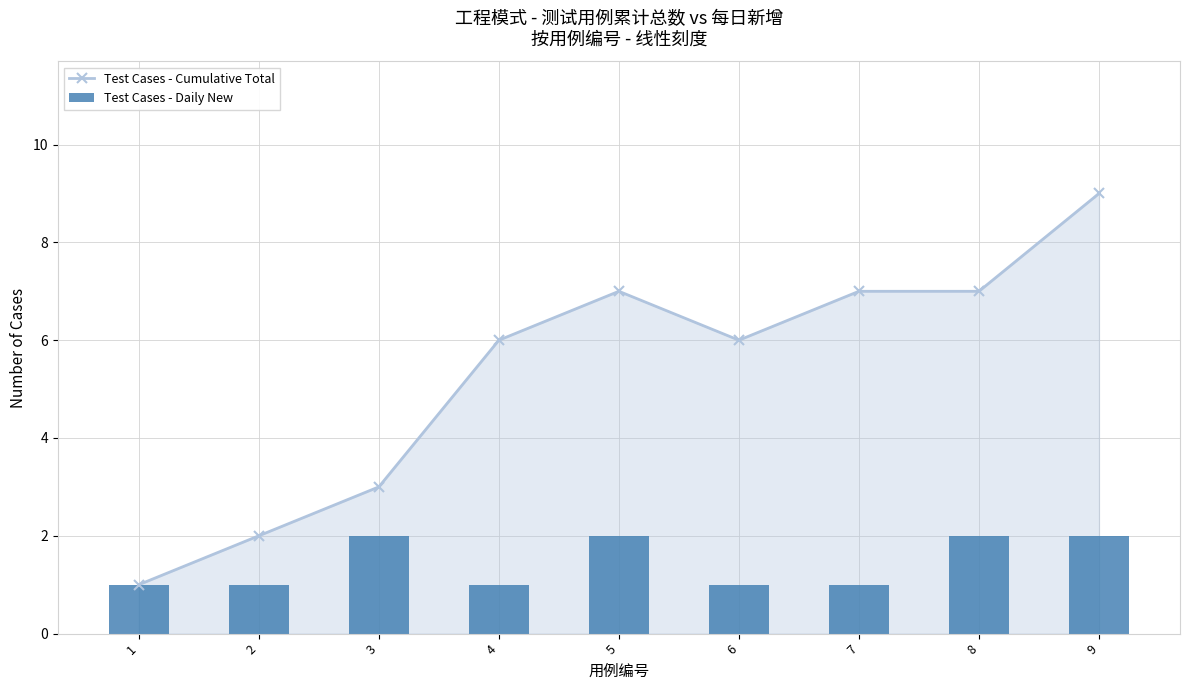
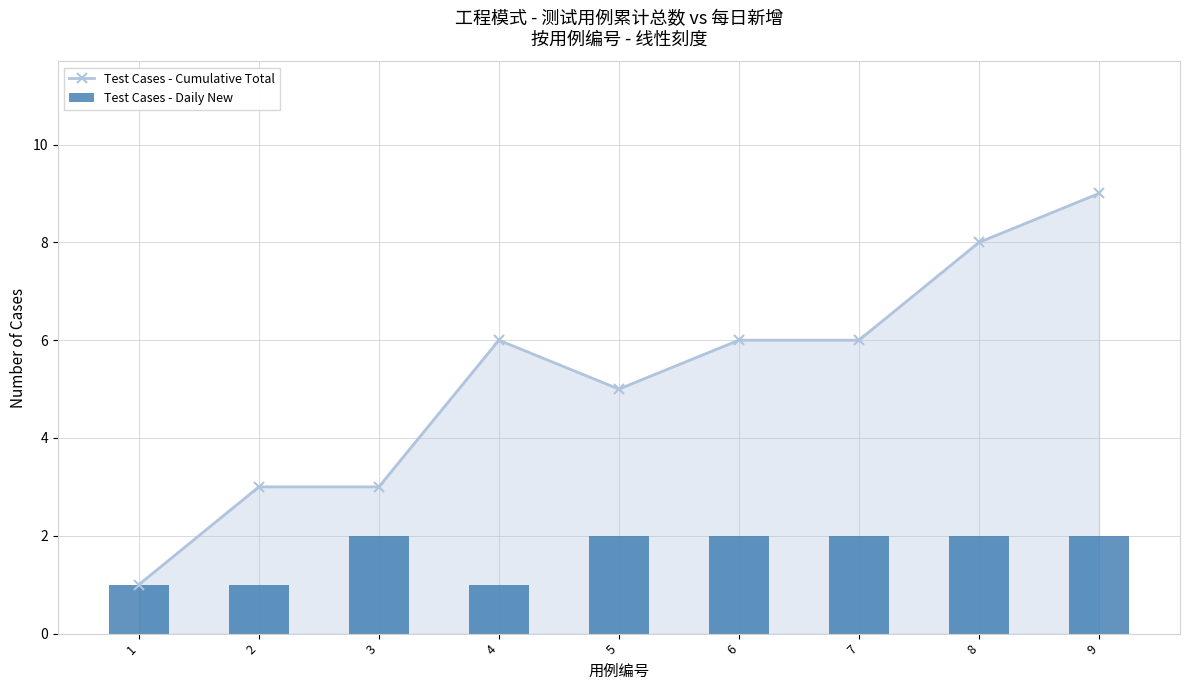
  {
    "Test Cases - Cumulative Total": {
      "1": 1,
-     "2": 2,
+     "2": 3,
      "3": 3,
      "4": 6,
-     "5": 7,
+     "5": 5,
      "6": 6,
-     "7": 7,
-     "8": 7,
+     "7": 6,
+     "8": 8,
      "9": 9
    },
    "Test Cases - Daily New": {
      "1": 1,
      "2": 1,
      "3": 2,
      "4": 1,
      "5": 2,
-     "6": 1,
-     "7": 1,
+     "6": 2,
+     "7": 2,
      "8": 2,
      "9": 2
    }
  }
